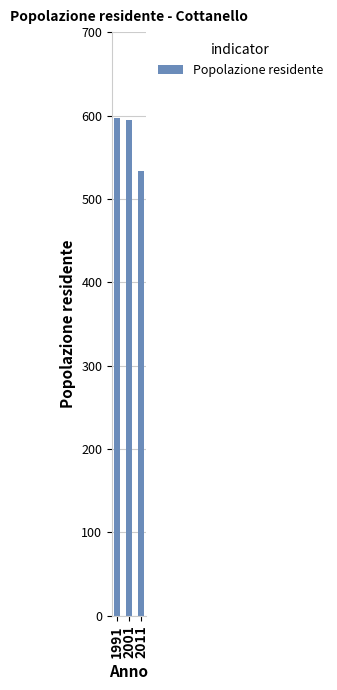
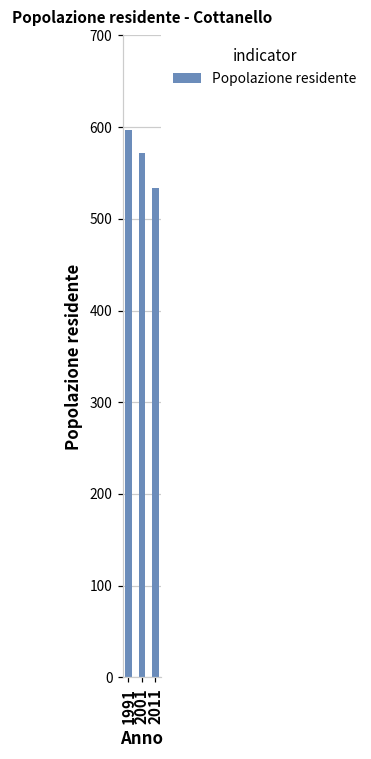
  {
    "1991": 600,
-   "2001": 600,
+   "2001": 570,
    "2011": 530
  }
